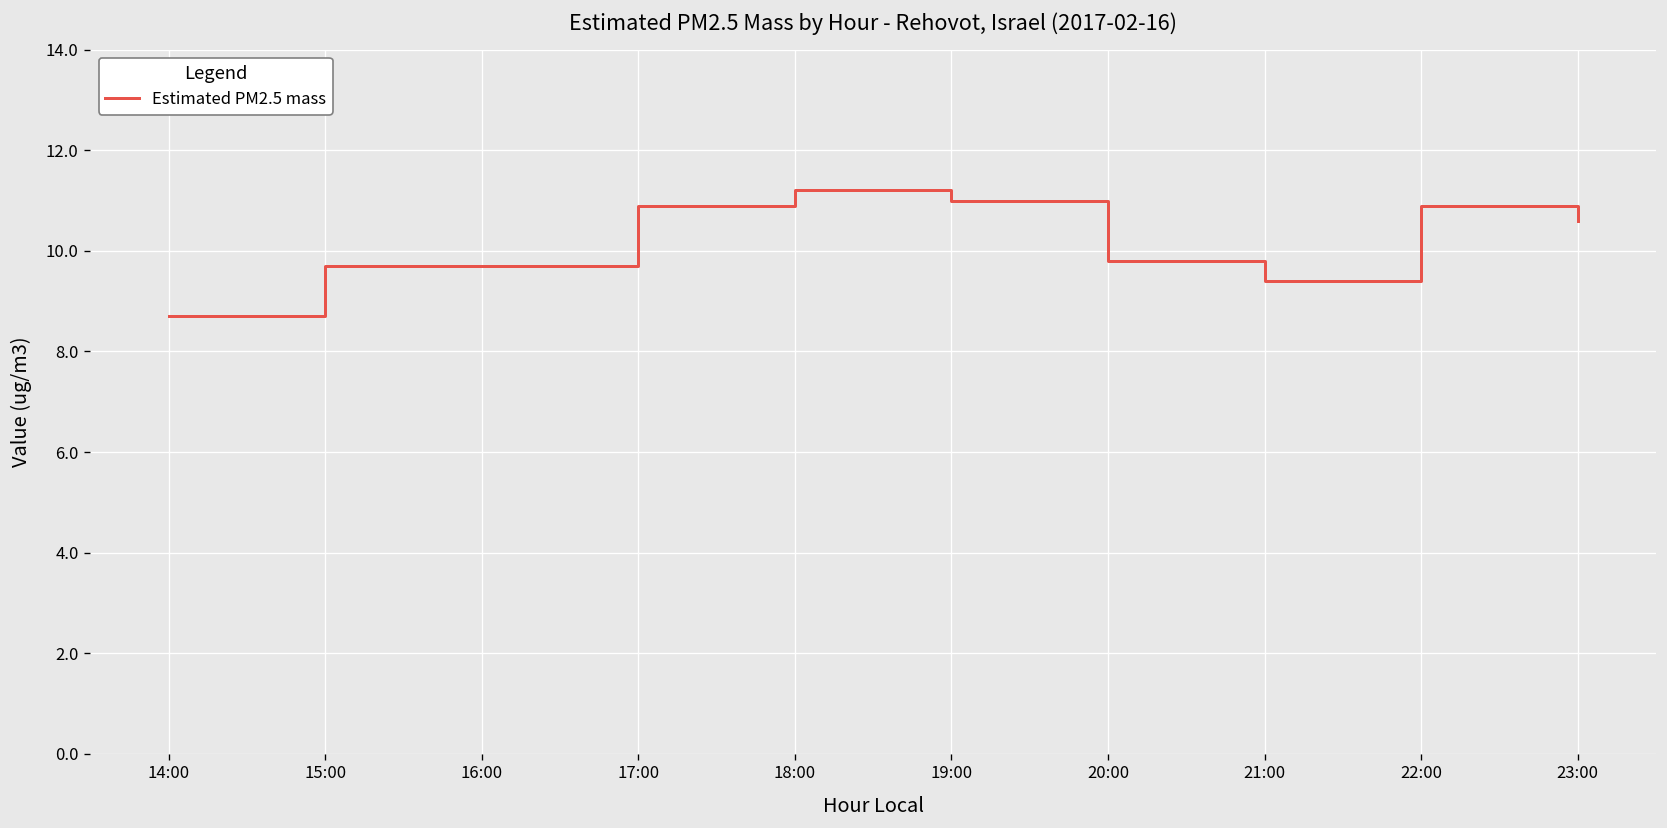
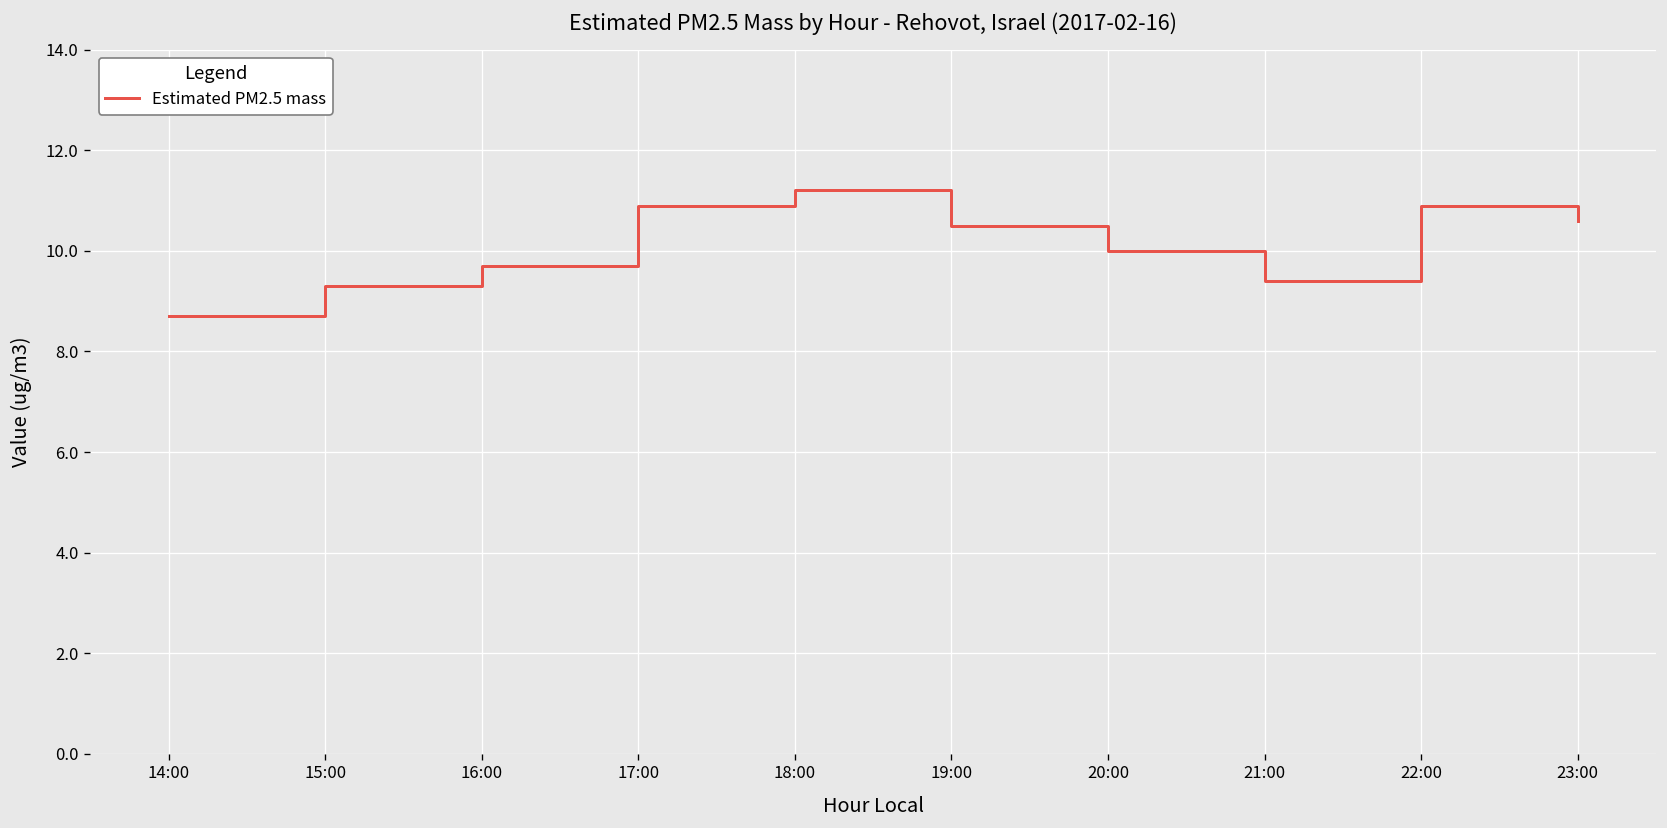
  {
    "14:00": 8.7,
-   "15:00": 9.7,
+   "15:00": 9.3,
    "16:00": 9.7,
    "17:00": 10.9,
    "18:00": 11.2,
-   "19:00": 11.0,
-   "20:00": 9.8,
+   "19:00": 10.5,
+   "20:00": 10.0,
    "21:00": 9.4,
    "22:00": 10.9,
    "23:00": 10.6
  }
